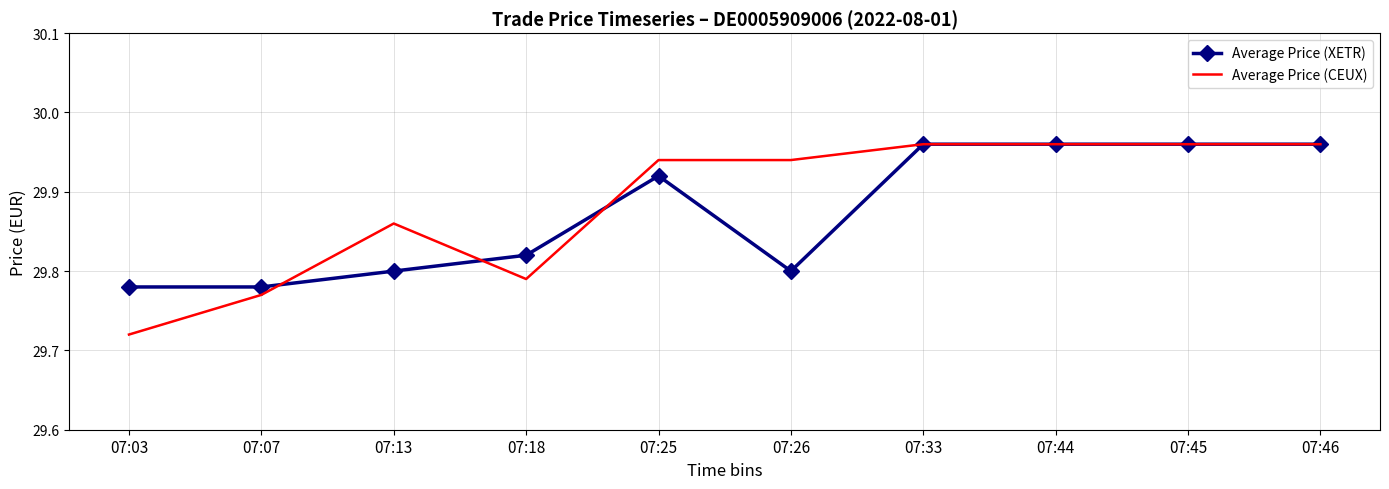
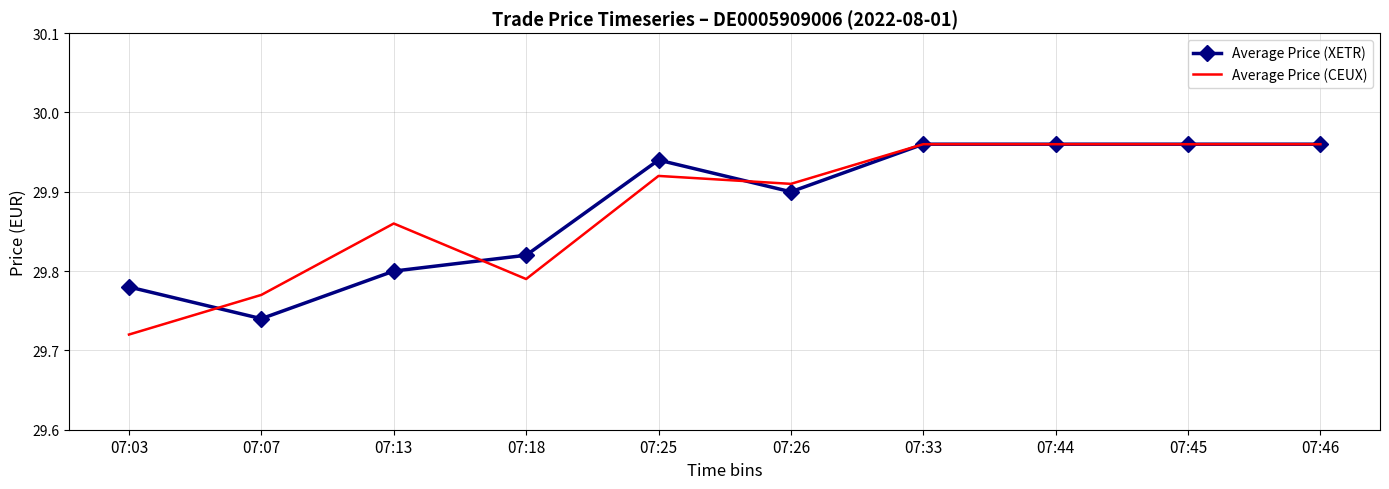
  {
    "Average Price (XETR)": {
      "07:03": 29.78,
-     "07:07": 29.78,
+     "07:07": 29.74,
      "07:13": 29.80,
      "07:18": 29.82,
-     "07:25": 29.92,
-     "07:26": 29.8
+     "07:25": 29.94,
+     "07:26": 29.9
    },
    "Average Price (CEUX)": {
      "07:03": 29.72,
      "07:07": 29.77,
      "07:13": 29.86,
      "07:18": 29.79,
-     "07:25": 29.94,
-     "07:26": 29.94
+     "07:25": 29.92,
+     "07:26": 29.91
    }
  }
